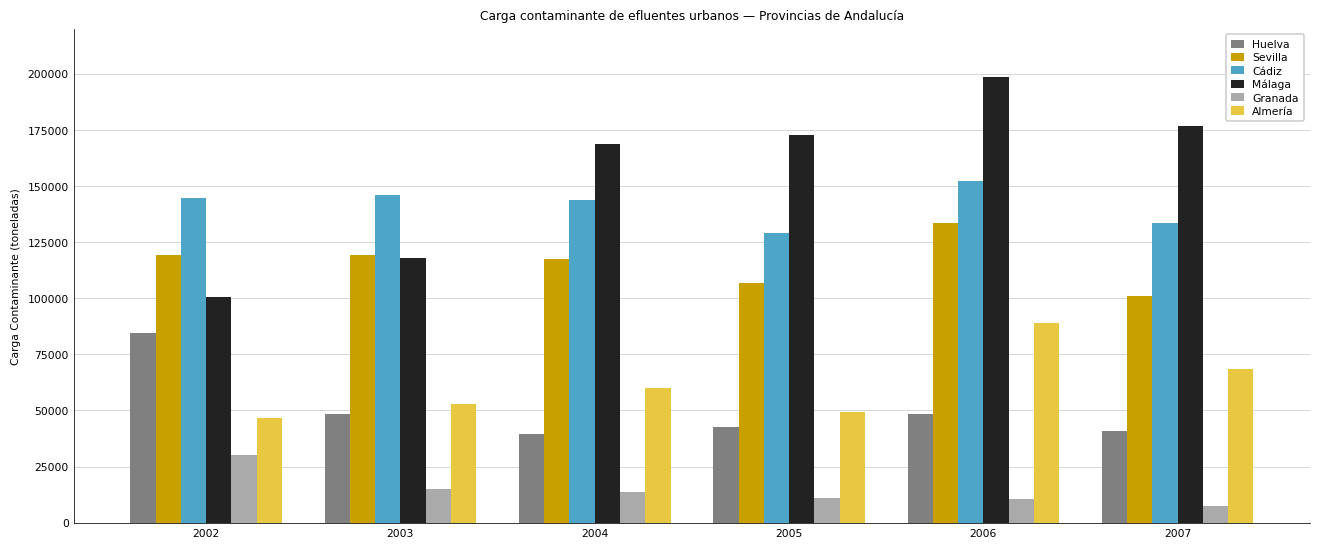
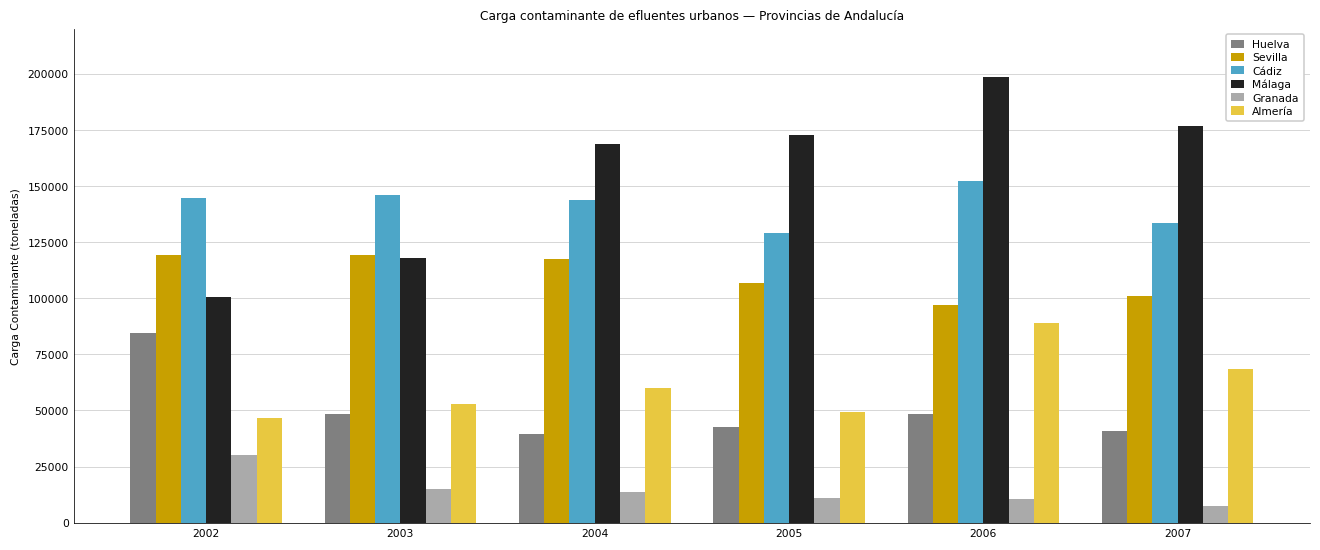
  {
    "Huelva": {
      "2002": 85000,
      "2003": 48000,
      "2004": 40000,
      "2005": 42000,
      "2006": 48000,
      "2007": 41000
    },
    "Sevilla": {
      "2002": 119000,
      "2003": 119000,
      "2004": 117000,
      "2005": 107000,
-     "2006": 134000,
+     "2006": 97000,
      "2007": 101000
    },
    "Cádiz": {
      "2002": 145000,
      "2003": 146000,
      "2004": 144000,
      "2005": 129000,
      "2006": 152000,
      "2007": 134000
    },
    "Málaga": {
      "2002": 100000,
      "2003": 118000,
      "2004": 169000,
      "2005": 173000,
      "2006": 199000,
      "2007": 177000
    },
    "Granada": {
      "2002": 30000,
      "2003": 15000,
      "2004": 14000,
      "2005": 11000,
      "2006": 10000,
      "2007": 8000
    },
    "Almería": {
      "2002": 47000,
      "2003": 53000,
      "2004": 60000,
      "2005": 49000,
      "2006": 89000,
      "2007": 68000
    }
  }
